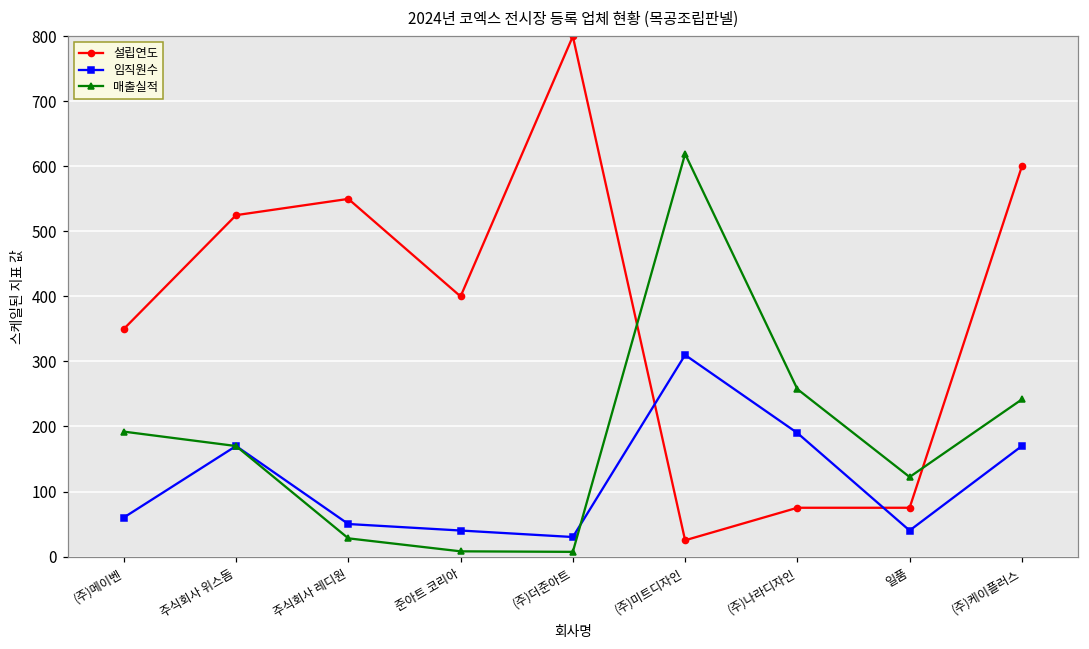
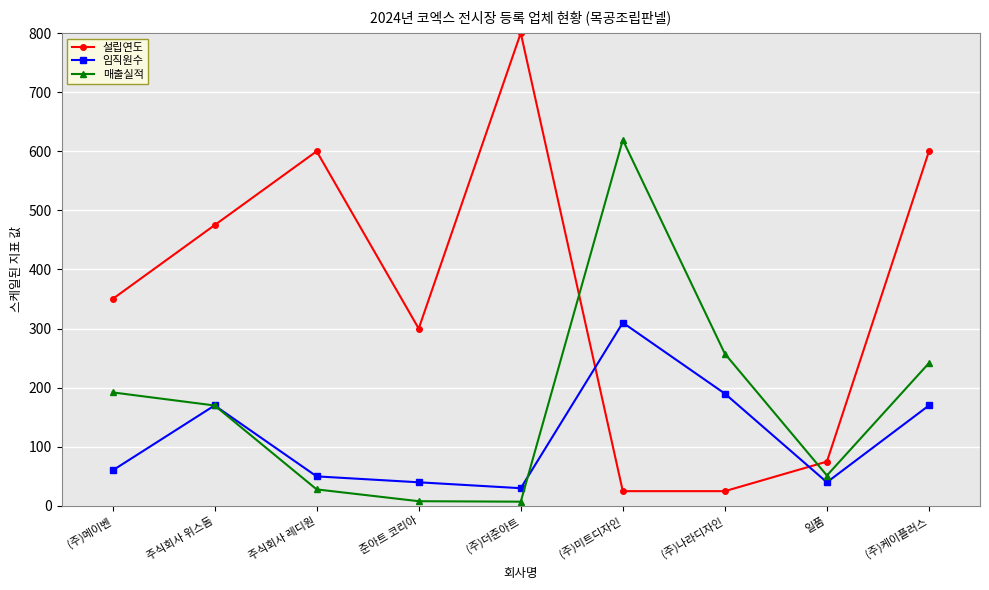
  {
    "설립연도": {
      "(주)메이벤": 350,
-     "주식회사 위스돔": 530,
-     "주식회사 레디원": 550,
-     "준아트 코리아": 400,
+     "주식회사 위스돔": 480,
+     "주식회사 레디원": 600,
+     "준아트 코리아": 300,
      "(주)더준아트": 800,
      "(주)미트디자인": 30,
-     "(주)나라디자인": 80,
+     "(주)나라디자인": 30,
      "일품": 80,
      "(주)케이플러스": 600
    },
    "임직원수": {
      "(주)메이벤": 60,
      "주식회사 레디원": 50,
      "준아트 코리아": 40,
      "(주)더준아트": 30,
      "(주)미트디자인": 310,
      "(주)나라디자인": 190,
      "일품": 40,
      "(주)케이플러스": 170
    },
    "매출실적": {
      "(주)메이벤": 190,
      "주식회사 레디원": 30,
      "준아트 코리아": 10,
      "(주)더준아트": 10,
      "(주)미트디자인": 620,
      "(주)나라디자인": 260,
-     "일품": 120,
+     "일품": 50,
      "(주)케이플러스": 240
    }
  }
